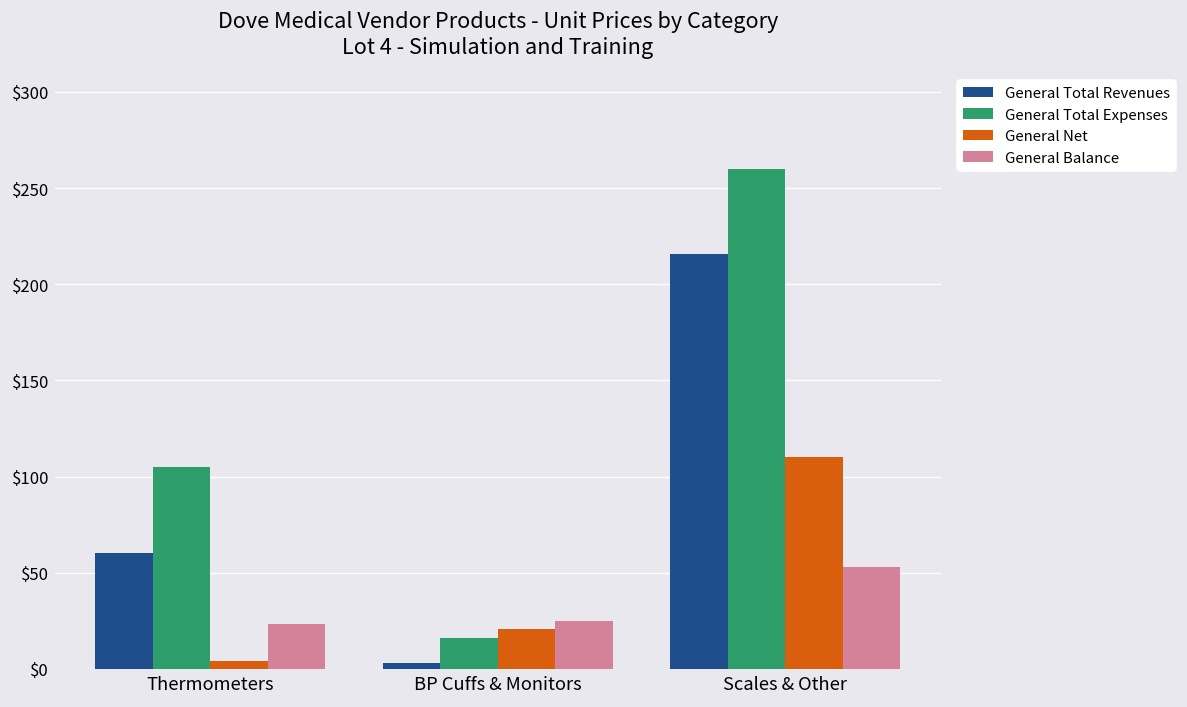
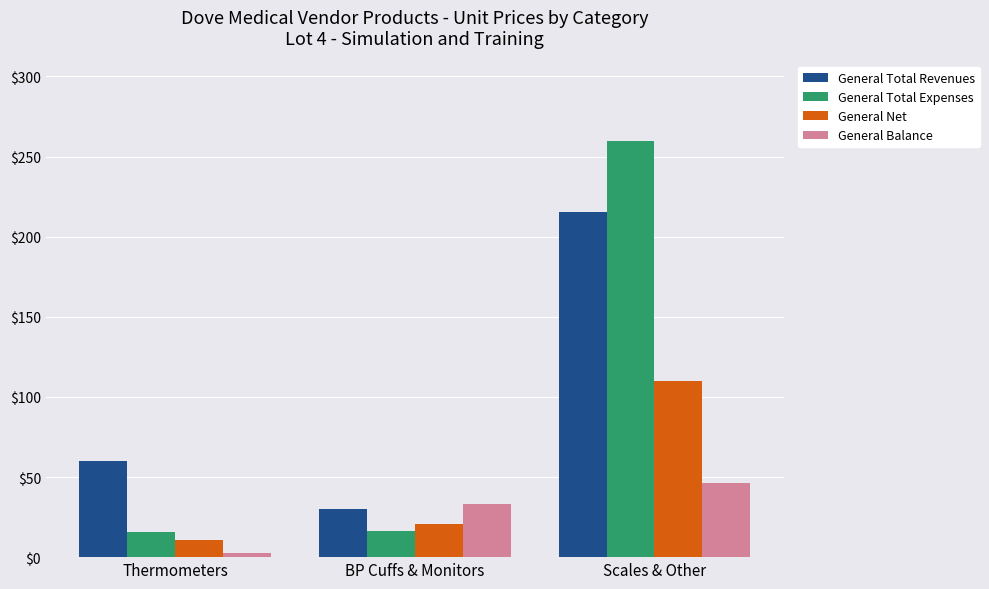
  {
    "General Total Revenues": {
      "Thermometers": "$60",
-     "BP Cuffs & Monitors": "$3",
+     "BP Cuffs & Monitors": "$30",
      "Scales & Other": "$216"
    },
    "General Total Expenses": {
-     "Thermometers": "$105",
+     "Thermometers": "$16",
      "BP Cuffs & Monitors": "$16",
      "Scales & Other": "$260"
    },
    "General Net": {
-     "Thermometers": "$4",
+     "Thermometers": "$11",
      "BP Cuffs & Monitors": "$21",
      "Scales & Other": "$110"
    },
    "General Balance": {
-     "Thermometers": "$23",
-     "BP Cuffs & Monitors": "$25",
-     "Scales & Other": "$53"
+     "Thermometers": "$2",
+     "BP Cuffs & Monitors": "$33",
+     "Scales & Other": "$46"
    }
  }
